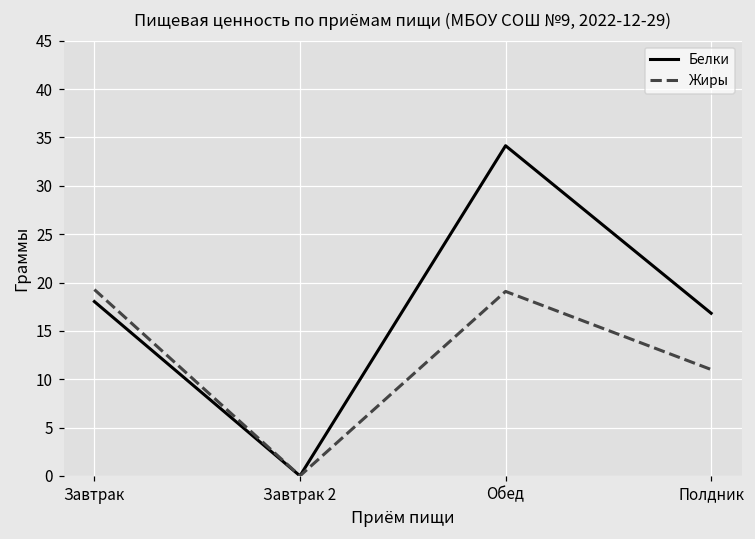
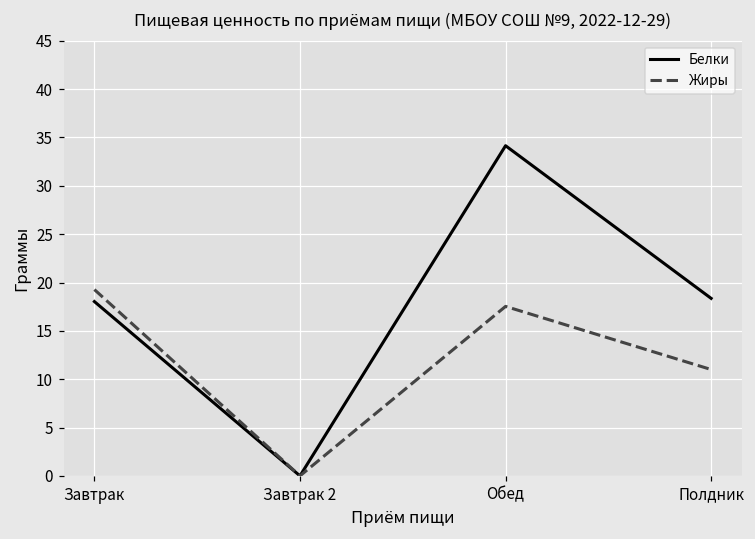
  {
    "Белки": {
      "Завтрак": 18,
      "Обед": 34,
-     "Полдник": 17
+     "Полдник": 18
    },
    "Жиры": {
      "Завтрак": 19,
-     "Обед": 19,
+     "Обед": 18,
      "Полдник": 11
    }
  }
